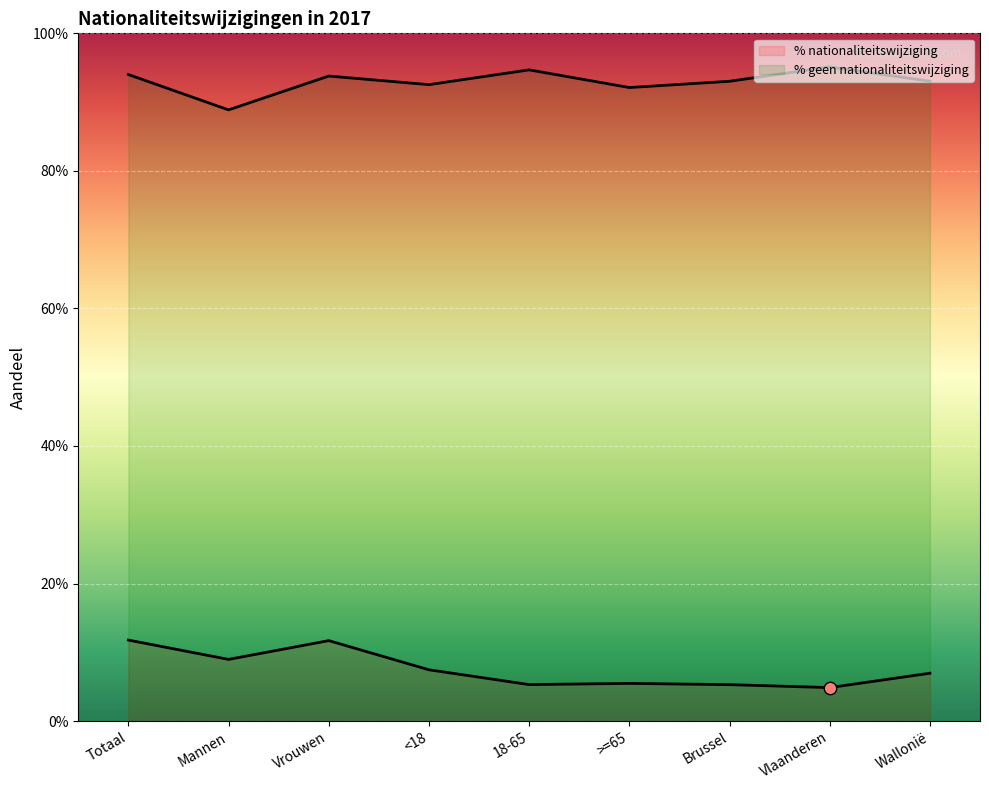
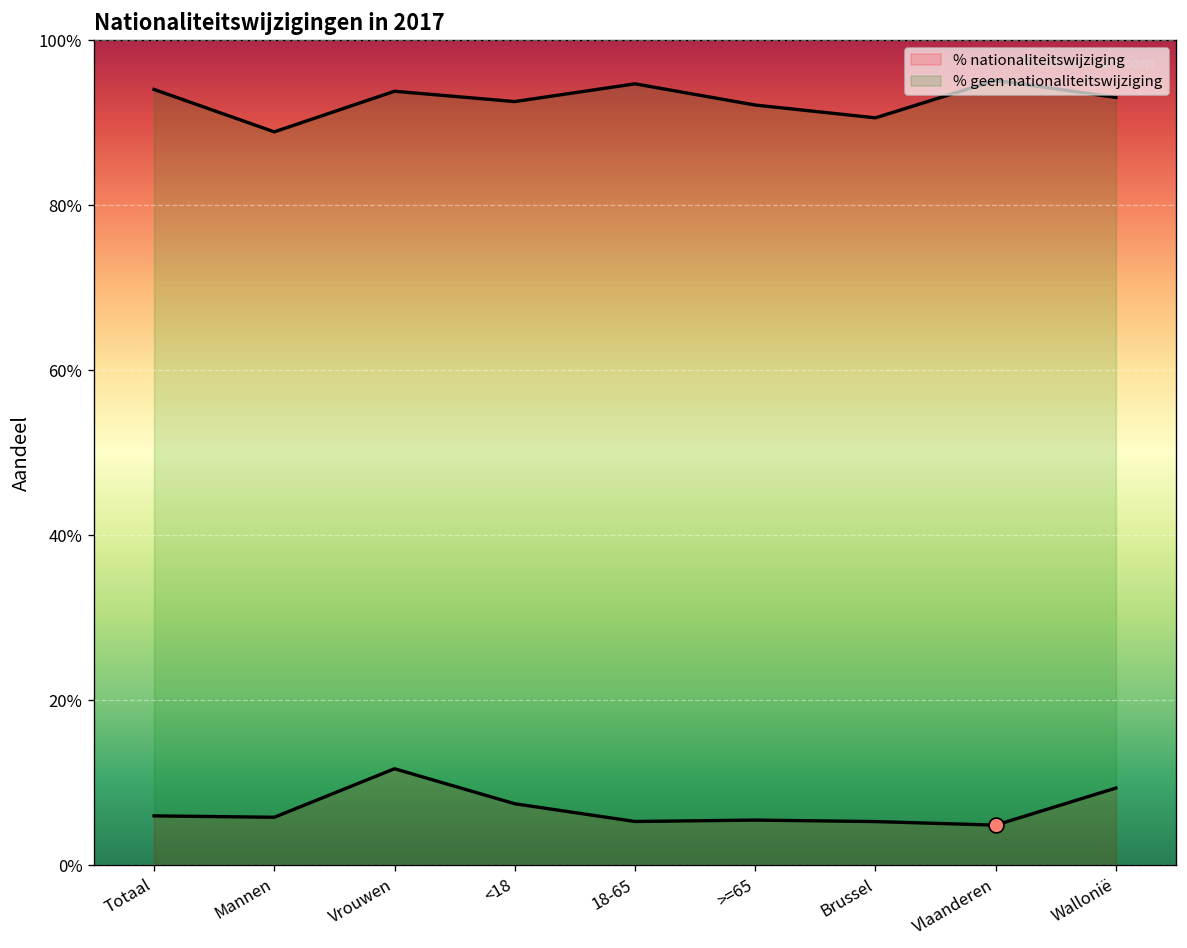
  {
    "% nationaliteitswijziging": {
-     "Totaal": "12%",
-     "Mannen": "9%",
+     "Totaal": "6%",
+     "Mannen": "6%",
      "Vrouwen": "12%",
      "<18": "7%",
      "18-65": "5%",
      ">=65": "5%",
      "Brussel": "5%",
-     "Wallonië": "7%"
+     "Wallonië": "9%"
    },
    "% geen nationaliteitswijziging": {
      "Totaal": "94%",
      "Mannen": "89%",
      "Vrouwen": "94%",
      "<18": "93%",
      "18-65": "95%",
      ">=65": "92%",
-     "Brussel": "93%"
+     "Brussel": "91%"
    }
  }
